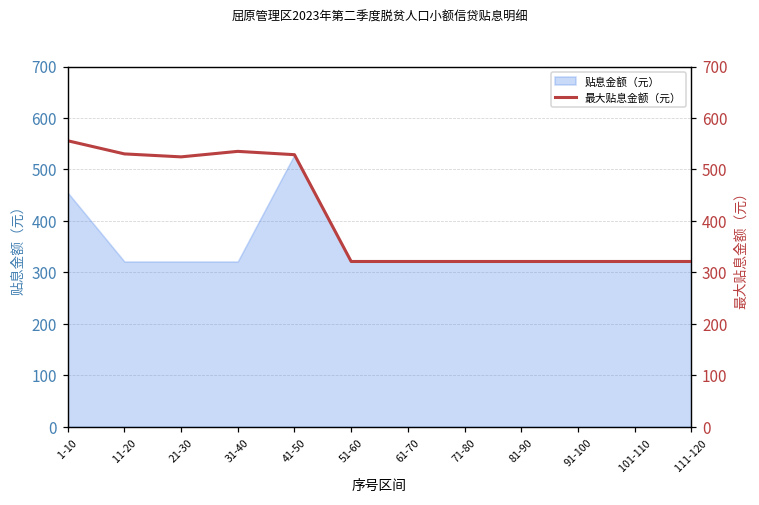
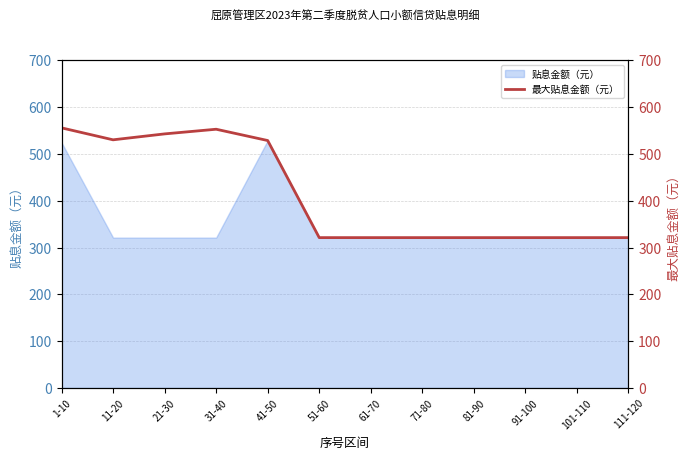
  {
    "贴息金额（元）": {
-     "1-10": 460,
+     "1-10": 520,
      "11-20": 320,
      "21-30": 320,
      "31-40": 320,
      "41-50": 530,
      "51-60": 320,
      "61-70": 320,
      "71-80": 320,
      "81-90": 320,
      "91-100": 320,
      "101-110": 320,
      "111-120": 320
    },
    "最大贴息金额（元）": {
      "1-10": 560,
      "11-20": 530,
-     "21-30": 520,
-     "31-40": 540,
+     "21-30": 540,
+     "31-40": 550,
      "41-50": 530,
      "51-60": 320,
      "61-70": 320,
      "71-80": 320,
      "81-90": 320,
      "91-100": 320,
      "101-110": 320,
      "111-120": 320
    }
  }
